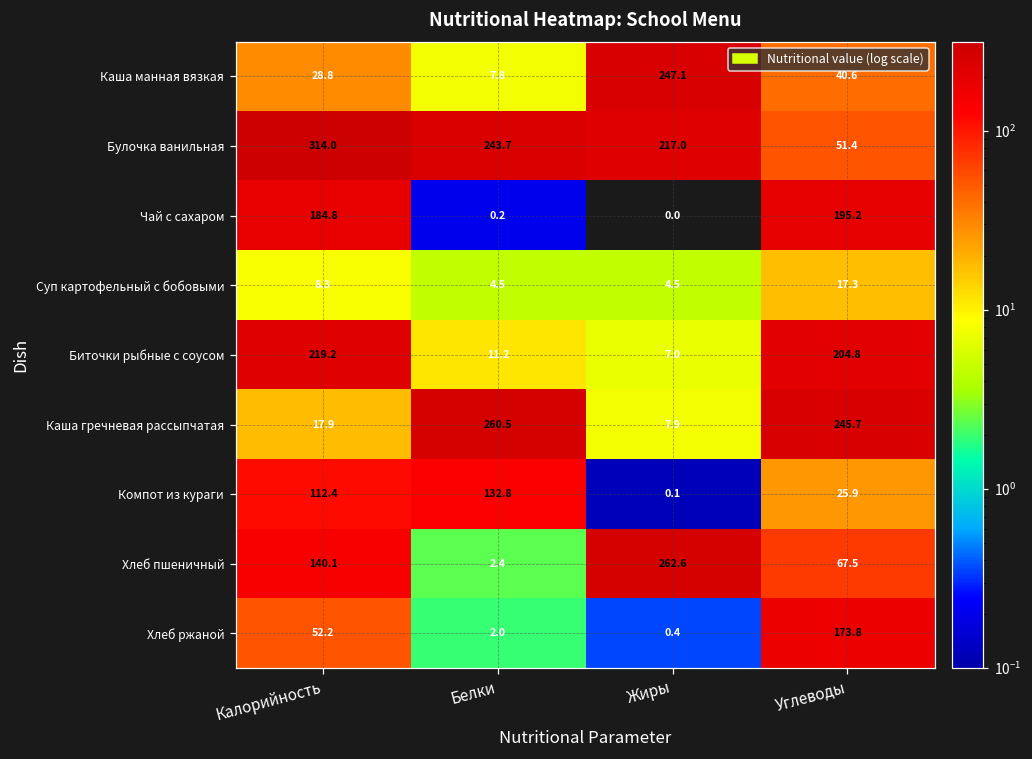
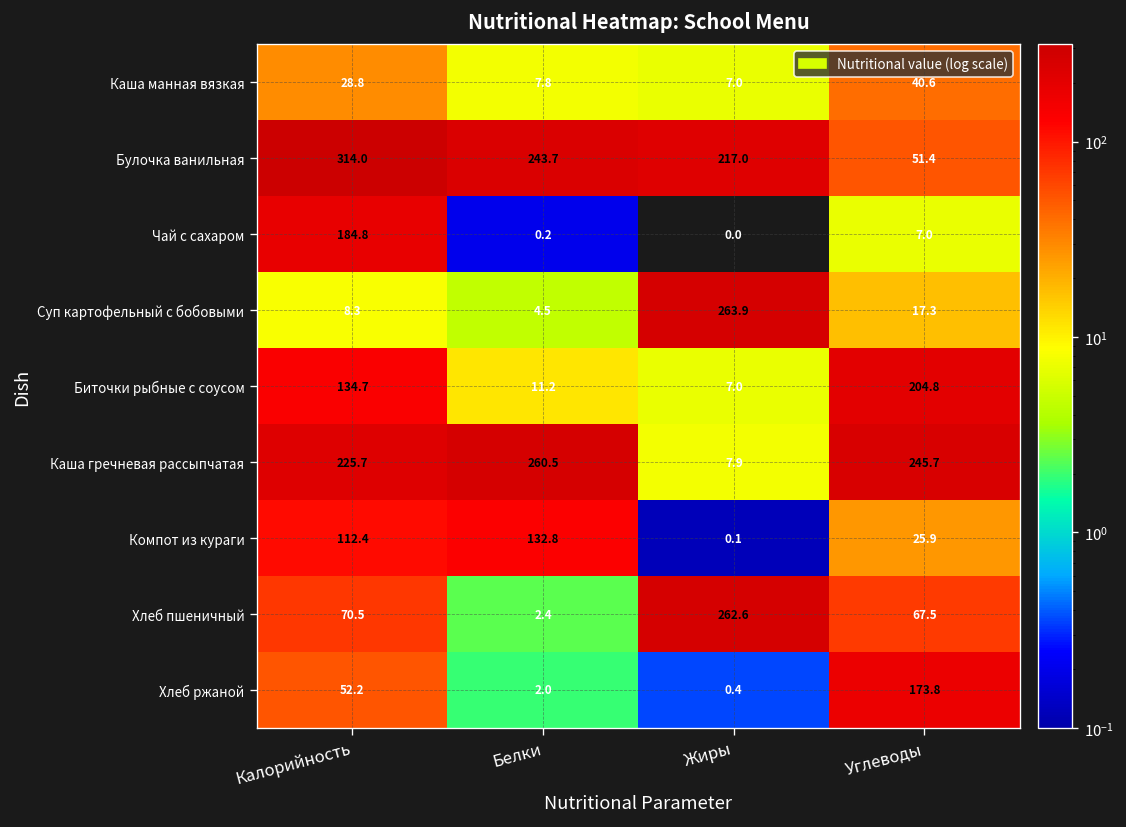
  {
    "Каша манная вязкая": {
      "Калорийность": 28.8,
      "Белки": 7.8,
-     "Жиры": 247.1,
+     "Жиры": 7.0,
      "Углеводы": 40.6
    },
    "Булочка ванильная": {
      "Калорийность": 314.0,
      "Белки": 243.7,
      "Жиры": 217.0,
      "Углеводы": 51.4
    },
    "Чай с сахаром": {
      "Калорийность": 184.8,
      "Белки": 0.2,
      "Жиры": 0.0,
-     "Углеводы": 195.2
+     "Углеводы": 7.0
    },
    "Суп картофельный с бобовыми": {
      "Калорийность": 8.3,
      "Белки": 4.5,
-     "Жиры": 4.5,
+     "Жиры": 263.9,
      "Углеводы": 17.3
    },
    "Биточки рыбные с соусом": {
-     "Калорийность": 219.2,
+     "Калорийность": 134.7,
      "Белки": 11.2,
      "Жиры": 7.0,
      "Углеводы": 204.8
    },
    "Каша гречневая рассыпчатая": {
-     "Калорийность": 17.9,
+     "Калорийность": 225.7,
      "Белки": 260.5,
      "Жиры": 7.9,
      "Углеводы": 245.7
    },
    "Компот из кураги": {
      "Калорийность": 112.4,
      "Белки": 132.8,
      "Жиры": 0.1,
      "Углеводы": 25.9
    },
    "Хлеб пшеничный": {
-     "Калорийность": 140.1,
+     "Калорийность": 70.5,
      "Белки": 2.4,
      "Жиры": 262.6,
      "Углеводы": 67.5
    },
    "Хлеб ржаной": {
      "Калорийность": 52.2,
      "Белки": 2.0,
      "Жиры": 0.4,
      "Углеводы": 173.8
    }
  }
